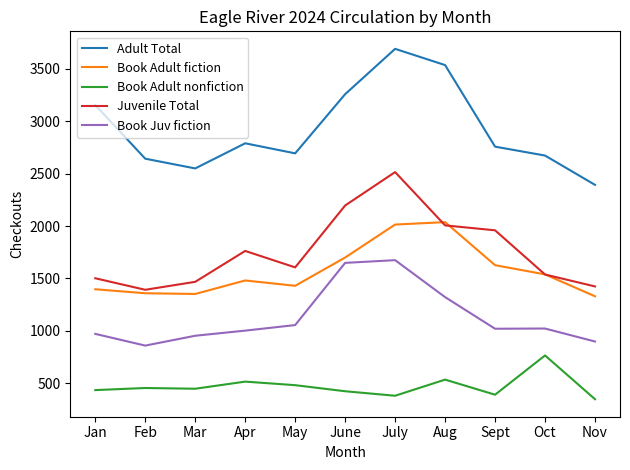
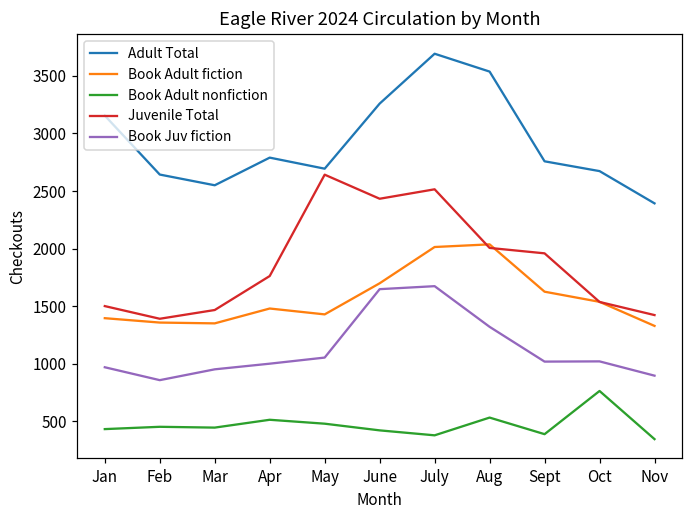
  {
    "Adult Total": {
      "Feb": 2640,
      "Mar": 2550,
      "Apr": 2790,
      "May": 2690,
      "June": 3260,
      "July": 3690,
      "Aug": 3540,
      "Sept": 2760,
      "Oct": 2670,
      "Nov": 2390
    },
    "Book Adult fiction": {
      "Jan": 1400,
      "Feb": 1360,
      "Mar": 1350,
      "Apr": 1480,
      "May": 1430,
      "June": 1700,
      "July": 2010,
      "Aug": 2040,
      "Sept": 1630,
      "Nov": 1330
    },
    "Book Adult nonfiction": {
      "Jan": 430,
      "Feb": 450,
      "Mar": 450,
      "Apr": 510,
      "May": 480,
      "June": 420,
      "July": 380,
      "Aug": 530,
      "Sept": 390,
      "Oct": 760,
      "Nov": 350
    },
    "Juvenile Total": {
      "Jan": 1500,
      "Feb": 1390,
      "Mar": 1470,
      "Apr": 1760,
-     "May": 1610,
-     "June": 2200,
+     "May": 2640,
+     "June": 2430,
      "July": 2520,
      "Aug": 2010,
      "Sept": 1960,
      "Nov": 1420
    },
    "Book Juv fiction": {
      "Jan": 970,
      "Feb": 860,
      "Mar": 950,
      "Apr": 1000,
      "May": 1050,
      "June": 1650,
      "July": 1670,
      "Aug": 1320,
      "Sept": 1020,
      "Oct": 1020,
      "Nov": 900
    }
  }
